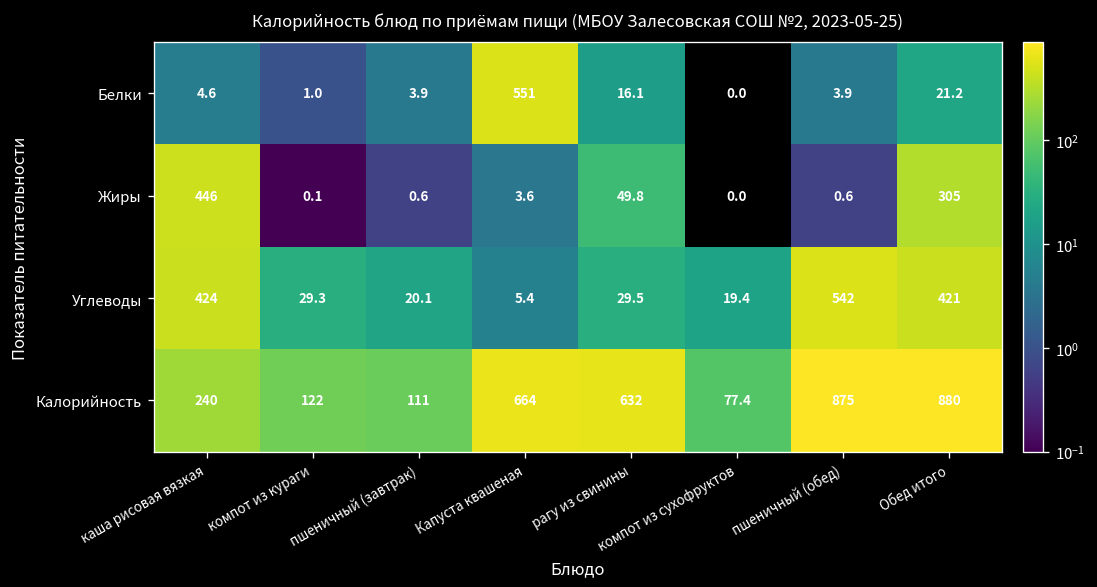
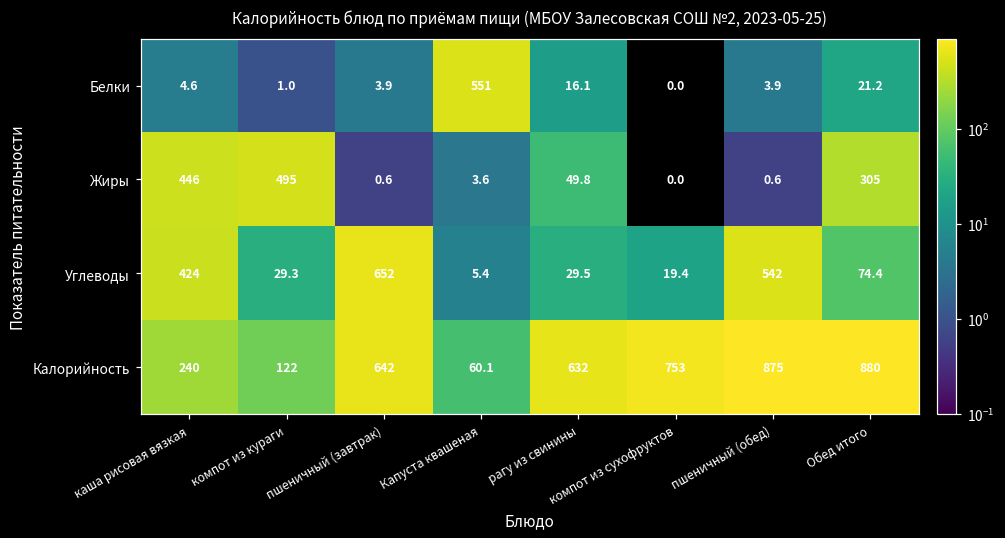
  {
    "Белки": {
      "каша рисовая вязкая": 4.6,
      "компот из кураги": 1.0,
      "пшеничный (завтрак)": 3.9,
      "Капуста квашеная": 551,
      "рагу из свинины": 16.1,
      "компот из сухофруктов": 0.0,
      "пшеничный (обед)": 3.9,
      "Обед итого": 21.2
    },
    "Жиры": {
      "каша рисовая вязкая": 446,
-     "компот из кураги": 0.1,
+     "компот из кураги": 495,
      "пшеничный (завтрак)": 0.6,
      "Капуста квашеная": 3.6,
      "рагу из свинины": 49.8,
      "компот из сухофруктов": 0.0,
      "пшеничный (обед)": 0.6,
      "Обед итого": 305
    },
    "Углеводы": {
      "каша рисовая вязкая": 424,
      "компот из кураги": 29.3,
-     "пшеничный (завтрак)": 20.1,
+     "пшеничный (завтрак)": 652,
      "Капуста квашеная": 5.4,
      "рагу из свинины": 29.5,
      "компот из сухофруктов": 19.4,
      "пшеничный (обед)": 542,
-     "Обед итого": 421
+     "Обед итого": 74.4
    },
    "Калорийность": {
      "каша рисовая вязкая": 240,
      "компот из кураги": 122,
-     "пшеничный (завтрак)": 111,
-     "Капуста квашеная": 664,
+     "пшеничный (завтрак)": 642,
+     "Капуста квашеная": 60.1,
      "рагу из свинины": 632,
-     "компот из сухофруктов": 77.4,
+     "компот из сухофруктов": 753,
      "пшеничный (обед)": 875,
      "Обед итого": 880
    }
  }
